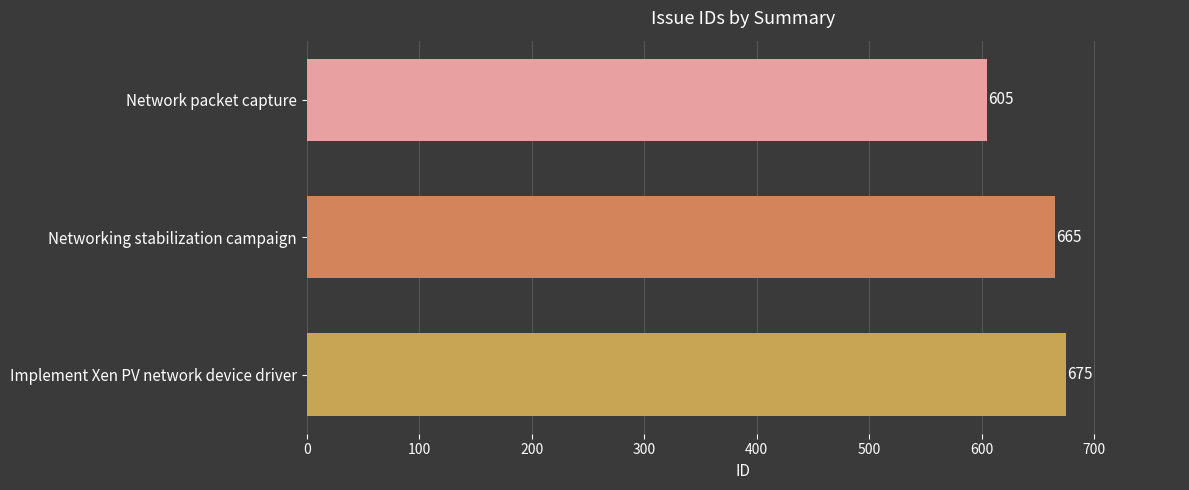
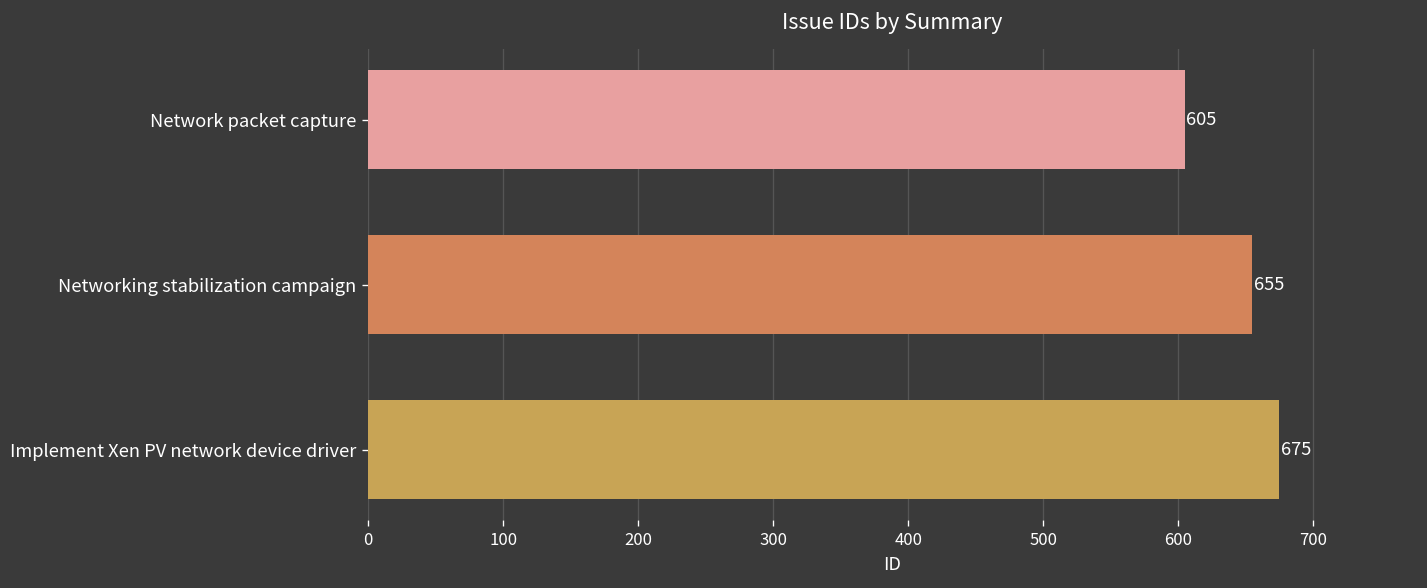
  {
    "Network packet capture": 605,
-   "Networking stabilization campaign": 665,
+   "Networking stabilization campaign": 655,
    "Implement Xen PV network device driver": 675
  }
